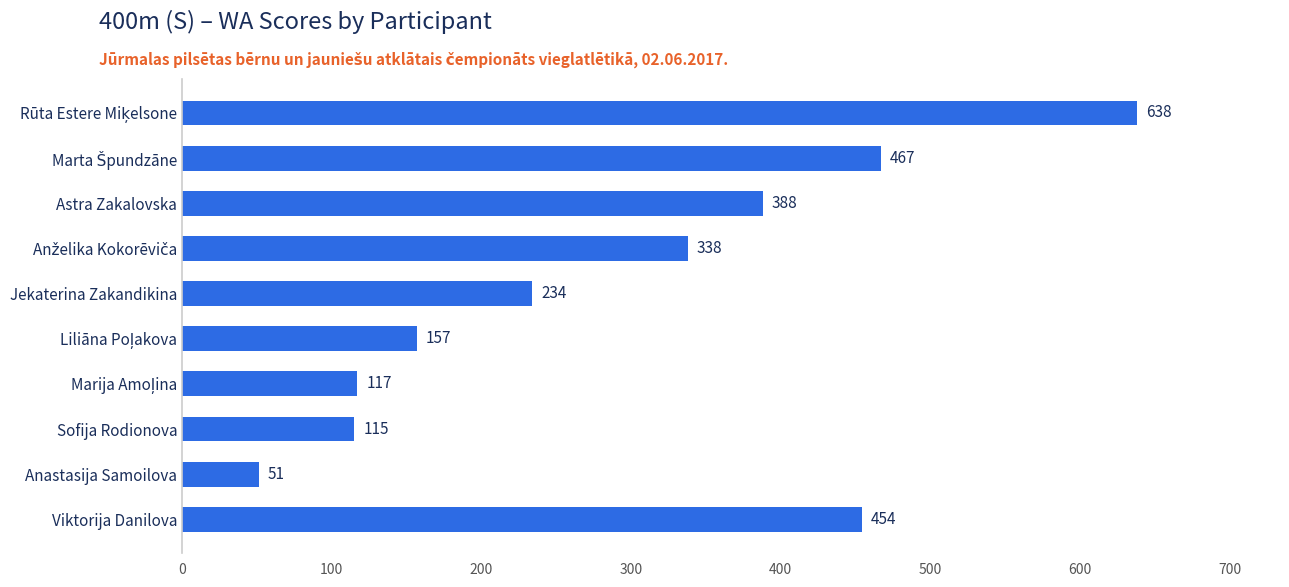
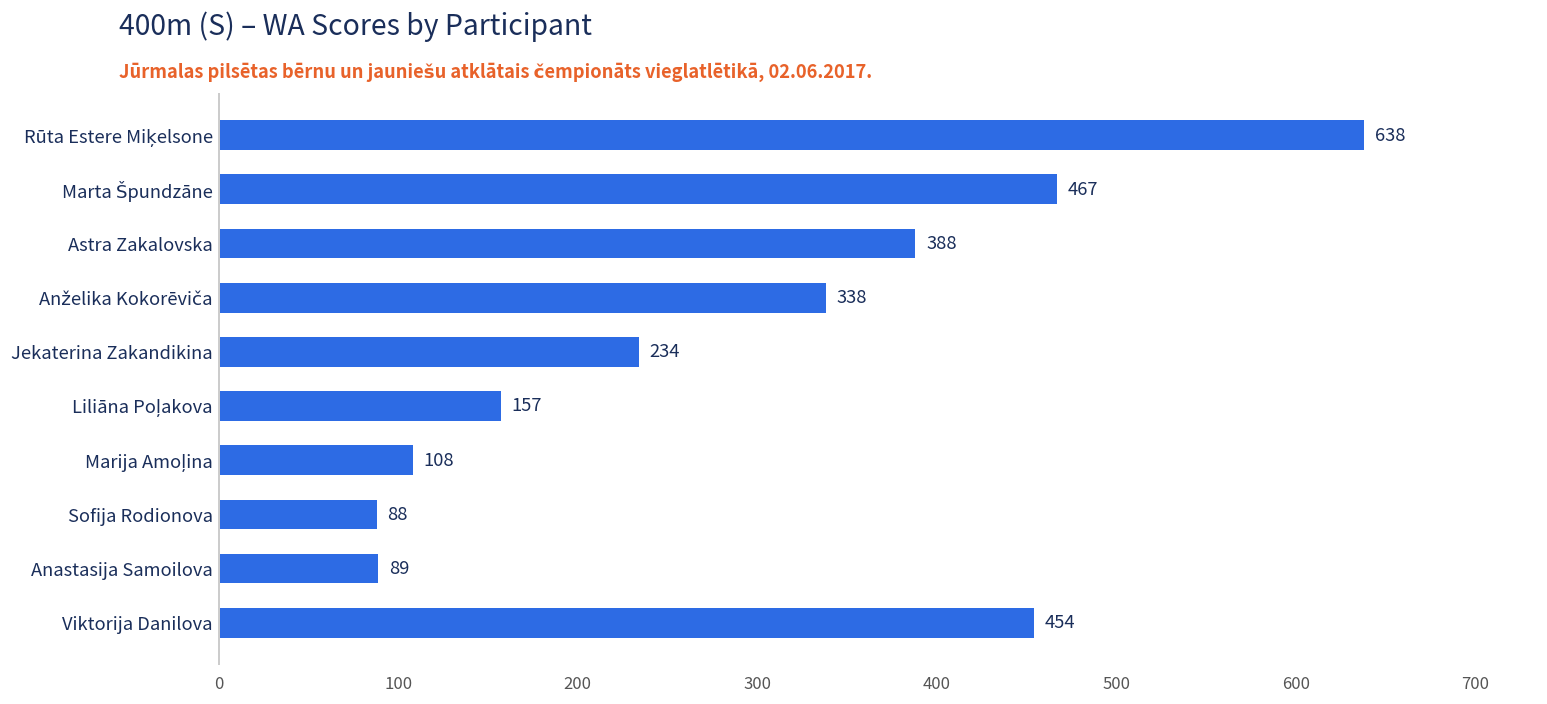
  {
    "Rūta Estere Miķelsone": 638,
    "Marta Špundzāne": 467,
    "Astra Zakalovska": 388,
    "Anželika Kokorēviča": 338,
    "Jekaterina Zakandikina": 234,
    "Liliāna Poļakova": 157,
-   "Marija Amoļina": 117,
-   "Sofija Rodionova": 115,
-   "Anastasija Samoilova": 51,
+   "Marija Amoļina": 108,
+   "Sofija Rodionova": 88,
+   "Anastasija Samoilova": 89,
    "Viktorija Danilova": 454
  }
